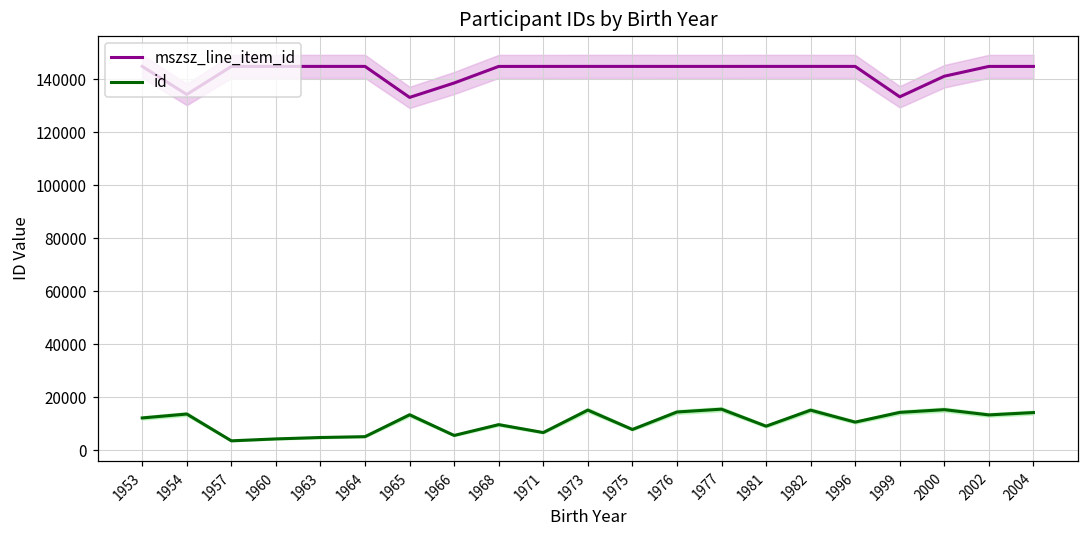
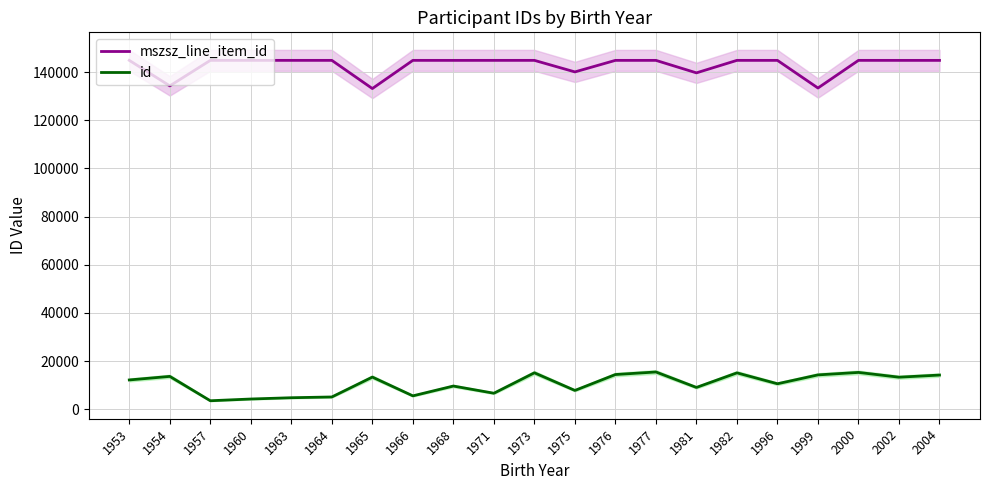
  {
    "mszsz_line_item_id": {
      "1954": 134000,
      "1963": 145000,
      "1964": 145000,
      "1965": 133000,
-     "1966": 139000,
+     "1966": 145000,
      "1968": 145000,
      "1971": 145000,
      "1973": 145000,
-     "1975": 145000,
+     "1975": 140000,
      "1976": 145000,
      "1977": 145000,
-     "1981": 145000,
+     "1981": 140000,
      "1982": 145000,
      "1996": 145000,
      "1999": 133000,
-     "2000": 141000,
+     "2000": 145000,
      "2002": 145000,
      "2004": 145000
    }
  }
